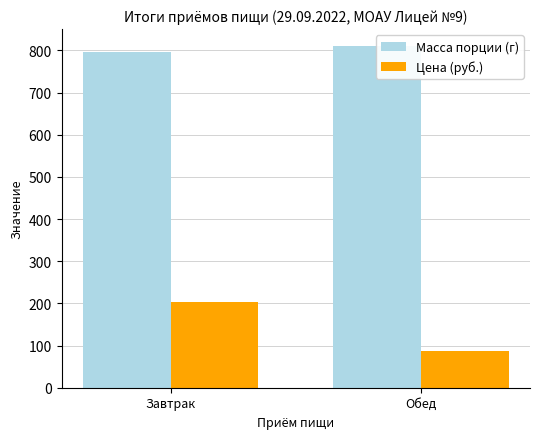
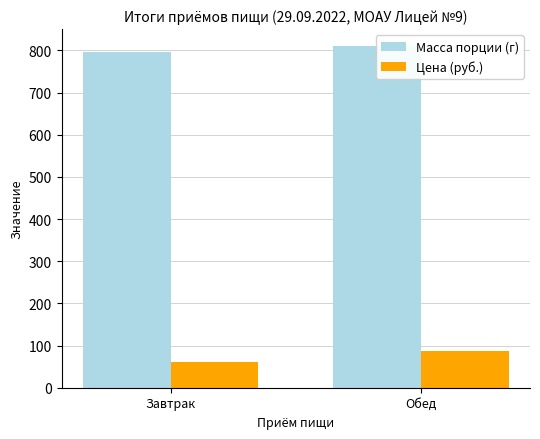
  {
    "Масса порции (г)": {
      "Завтрак": 800
    },
    "Цена (руб.)": {
-     "Завтрак": 200,
+     "Завтрак": 60,
      "Обед": 90
    }
  }
